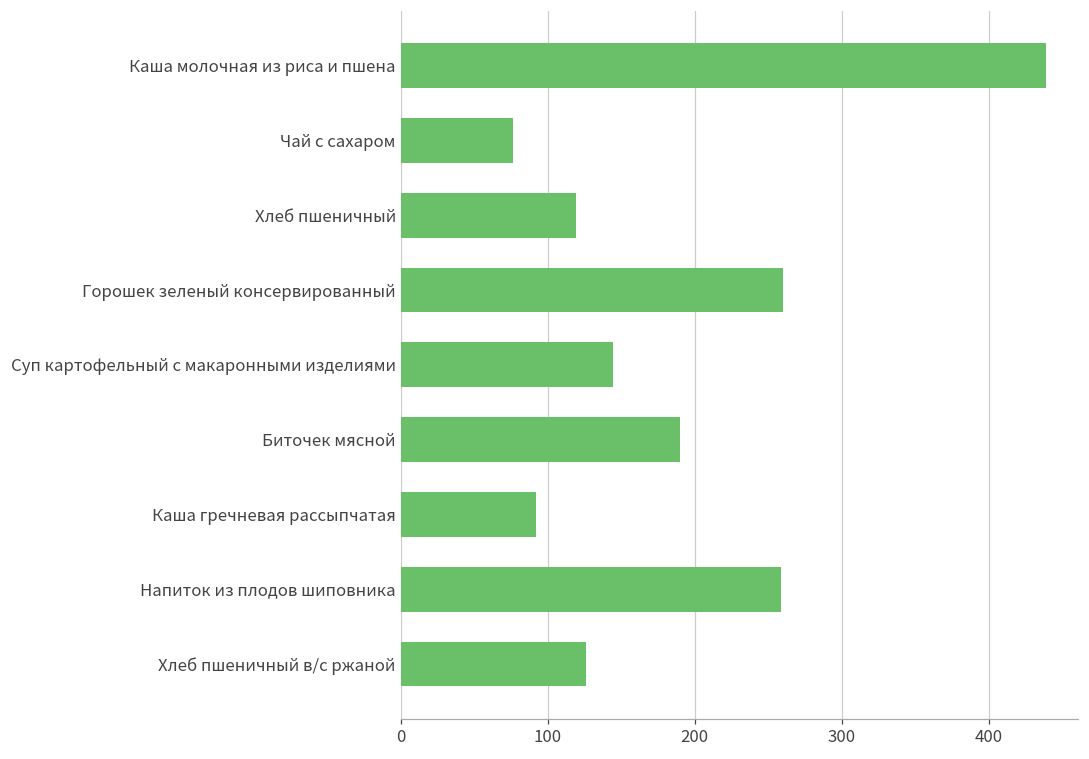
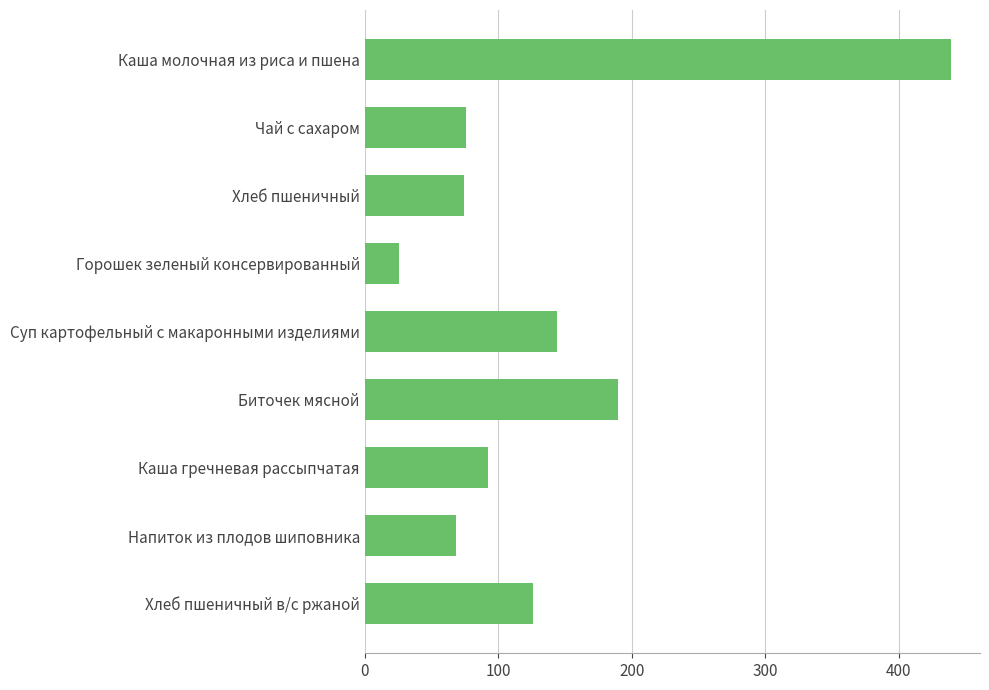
  {
    "Каша молочная из риса и пшена": 439,
    "Чай с сахаром": 76,
-   "Хлеб пшеничный": 119,
-   "Горошек зеленый консервированный": 260,
+   "Хлеб пшеничный": 74,
+   "Горошек зеленый консервированный": 26,
    "Суп картофельный с макаронными изделиями": 144,
    "Биточек мясной": 190,
    "Каша гречневая рассыпчатая": 92,
-   "Напиток из плодов шиповника": 259,
+   "Напиток из плодов шиповника": 68,
    "Хлеб пшеничный в/с ржаной": 126
  }
